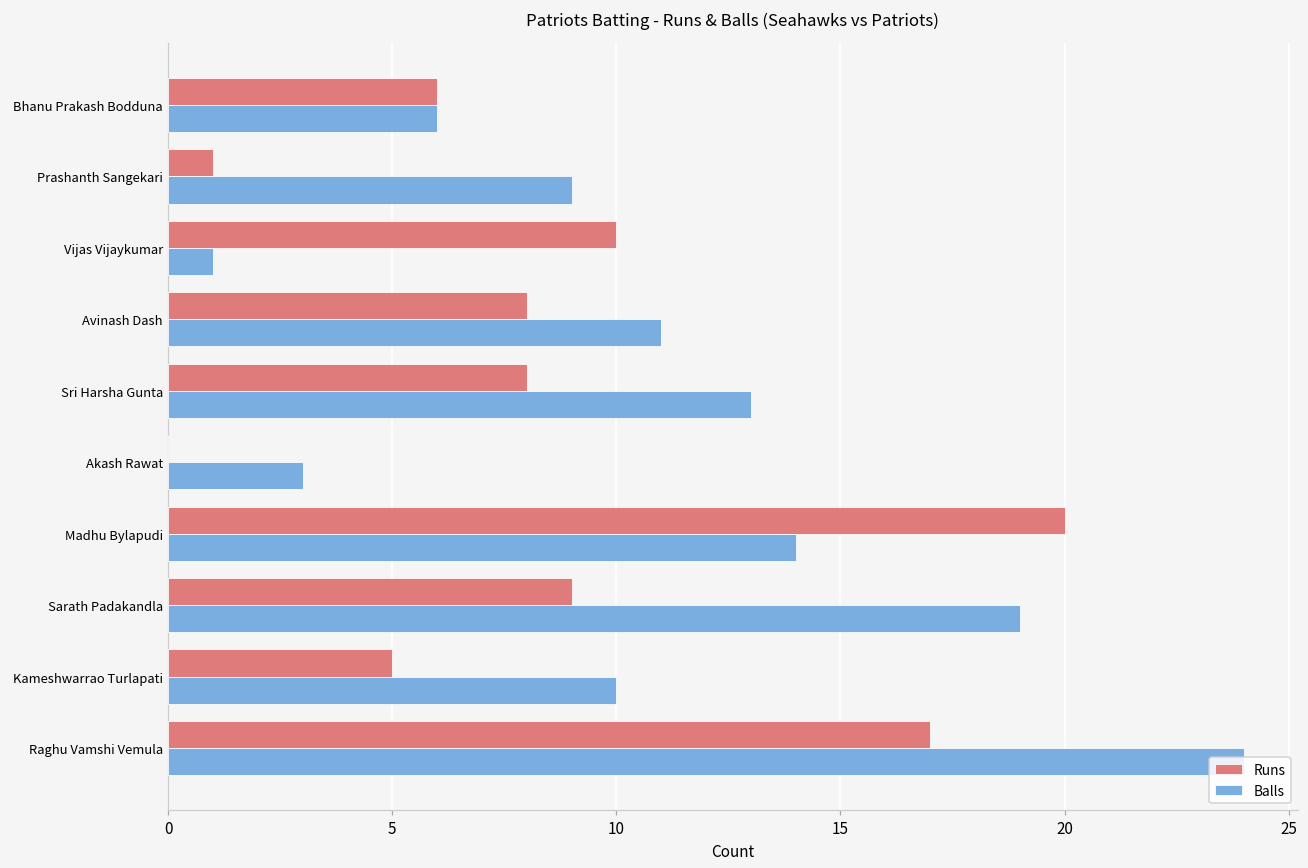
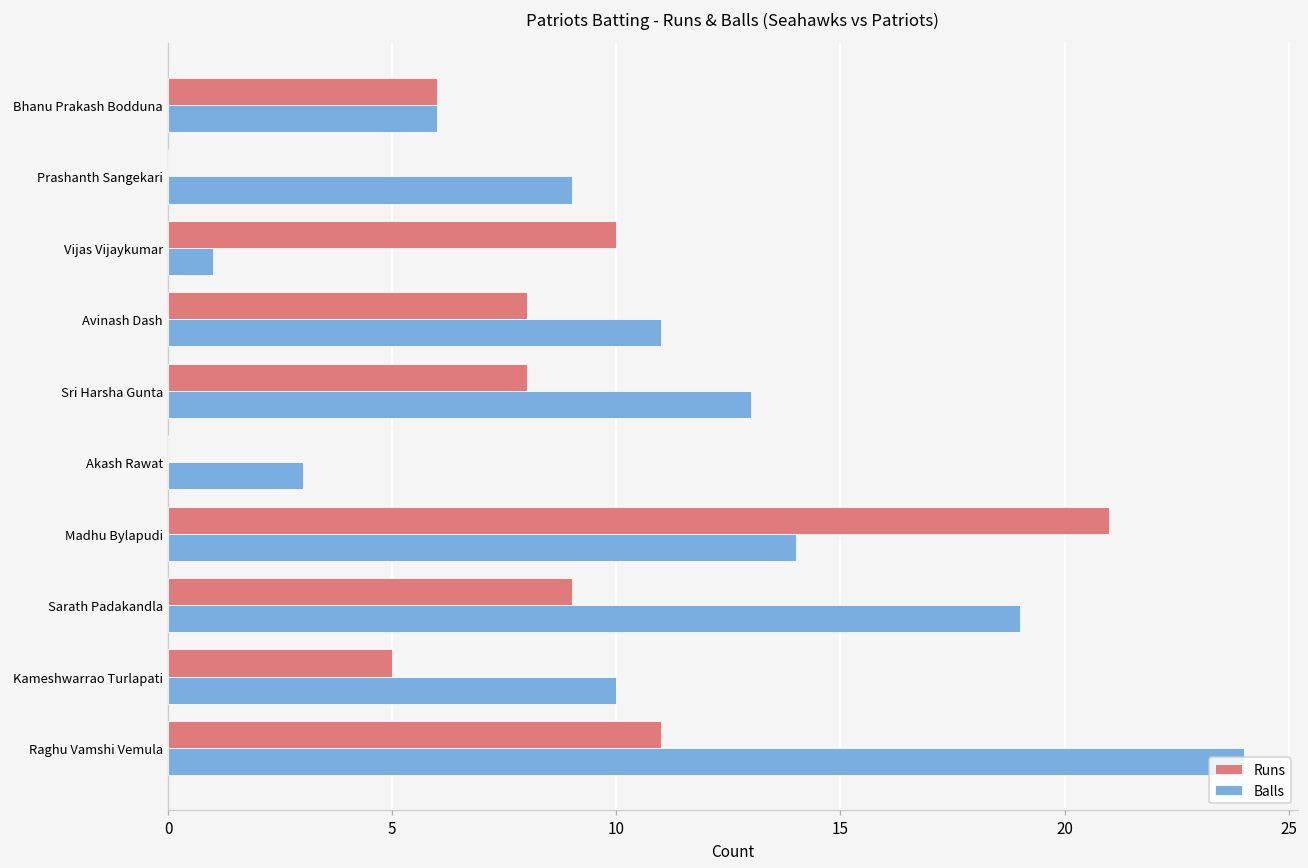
  {
    "Runs": {
      "Bhanu Prakash Bodduna": 6,
-     "Prashanth Sangekari": 1,
+     "Prashanth Sangekari": 0,
      "Vijas Vijaykumar": 10,
      "Avinash Dash": 8,
      "Sri Harsha Gunta": 8,
      "Akash Rawat": 0,
-     "Madhu Bylapudi": 20,
+     "Madhu Bylapudi": 21,
      "Sarath Padakandla": 9,
      "Kameshwarrao Turlapati": 5,
-     "Raghu Vamshi Vemula": 17
+     "Raghu Vamshi Vemula": 11
    },
    "Balls": {
      "Bhanu Prakash Bodduna": 6,
      "Prashanth Sangekari": 9,
      "Vijas Vijaykumar": 1,
      "Avinash Dash": 11,
      "Sri Harsha Gunta": 13,
      "Akash Rawat": 3,
      "Madhu Bylapudi": 14,
      "Sarath Padakandla": 19,
      "Kameshwarrao Turlapati": 10
    }
  }
